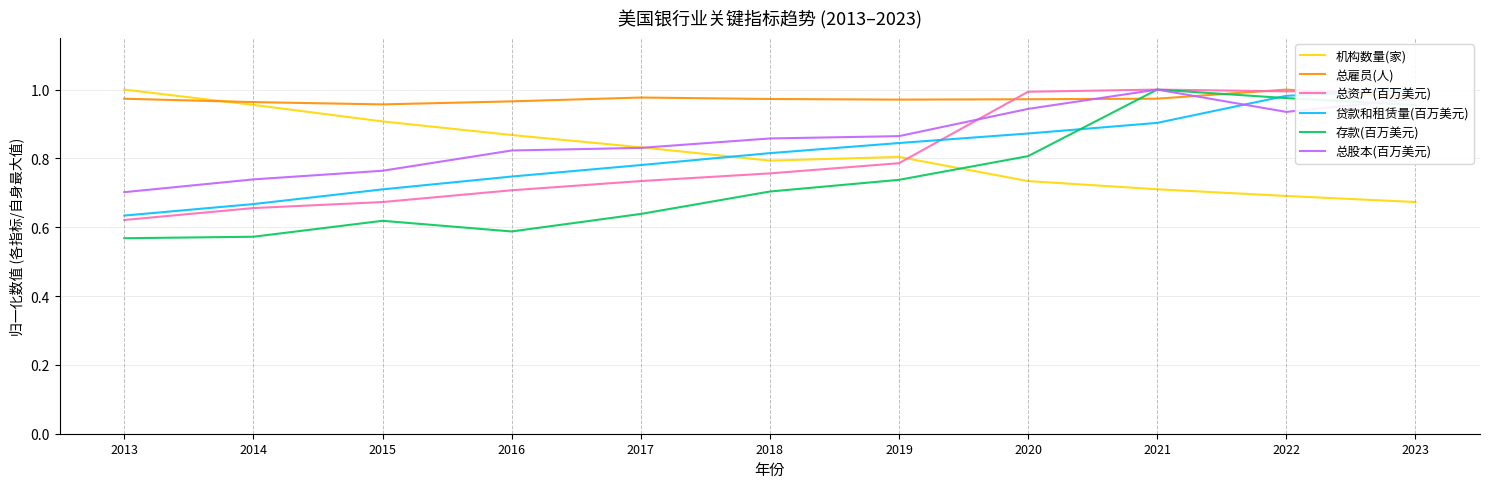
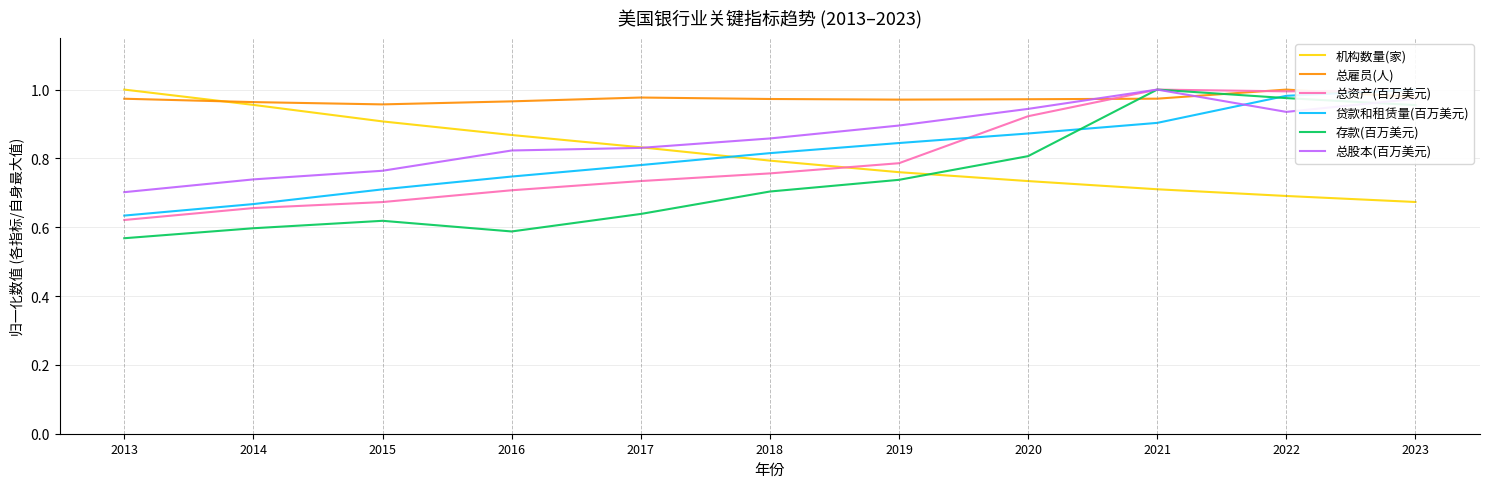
  {
    "机构数量(家)": {
      "2013": 1.00,
      "2014": 0.96,
      "2015": 0.91,
      "2016": 0.87,
      "2018": 0.79,
-     "2019": 0.80,
+     "2019": 0.76,
      "2020": 0.73,
      "2021": 0.71,
      "2022": 0.69,
      "2023": 0.67
    },
    "总雇员(人)": {
      "2013": 0.97,
      "2014": 0.96,
      "2015": 0.96,
      "2016": 0.97,
      "2017": 0.98,
      "2018": 0.97,
      "2019": 0.97,
      "2020": 0.97,
      "2021": 0.97
    },
    "总资产(百万美元)": {
      "2013": 0.62,
      "2014": 0.66,
      "2015": 0.67,
      "2016": 0.71,
      "2017": 0.73,
      "2018": 0.76,
      "2019": 0.79,
-     "2020": 0.99
+     "2020": 0.92
    },
    "贷款和租赁量(百万美元)": {
      "2013": 0.63,
      "2014": 0.67,
      "2015": 0.71,
      "2016": 0.75,
      "2017": 0.78,
      "2018": 0.82,
      "2019": 0.84,
      "2020": 0.87,
      "2021": 0.90
    },
    "存款(百万美元)": {
      "2013": 0.57,
-     "2014": 0.57,
+     "2014": 0.60,
      "2015": 0.62,
      "2016": 0.59,
      "2017": 0.64,
      "2018": 0.70,
      "2019": 0.74,
      "2020": 0.81
    },
    "总股本(百万美元)": {
      "2013": 0.70,
      "2014": 0.74,
      "2015": 0.76,
      "2016": 0.82,
      "2018": 0.86,
-     "2019": 0.86,
+     "2019": 0.90,
      "2020": 0.94,
      "2022": 0.94
    }
  }
